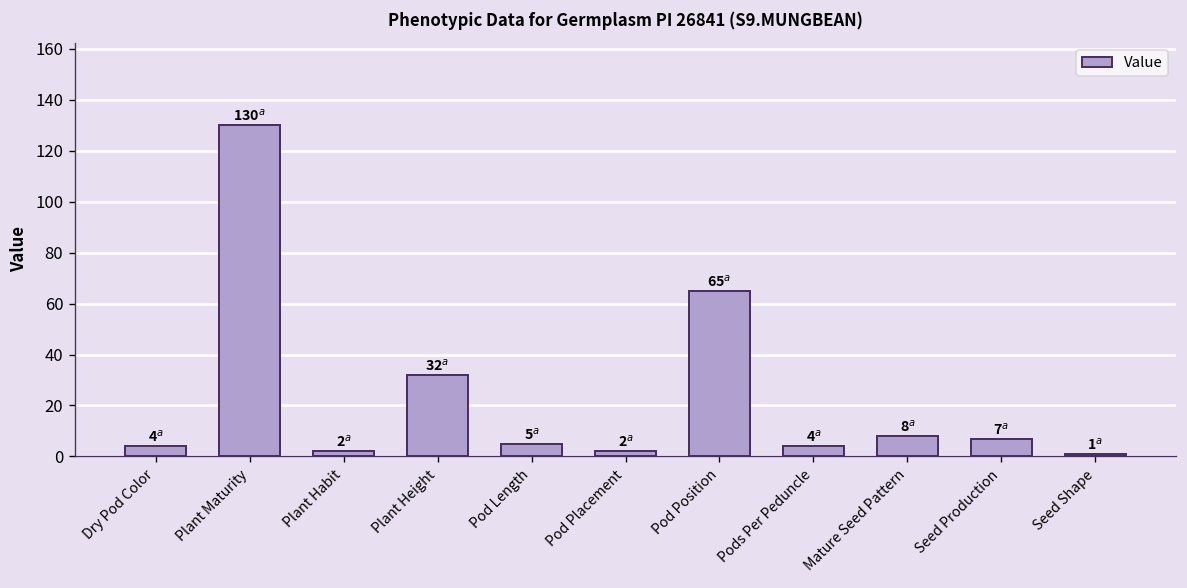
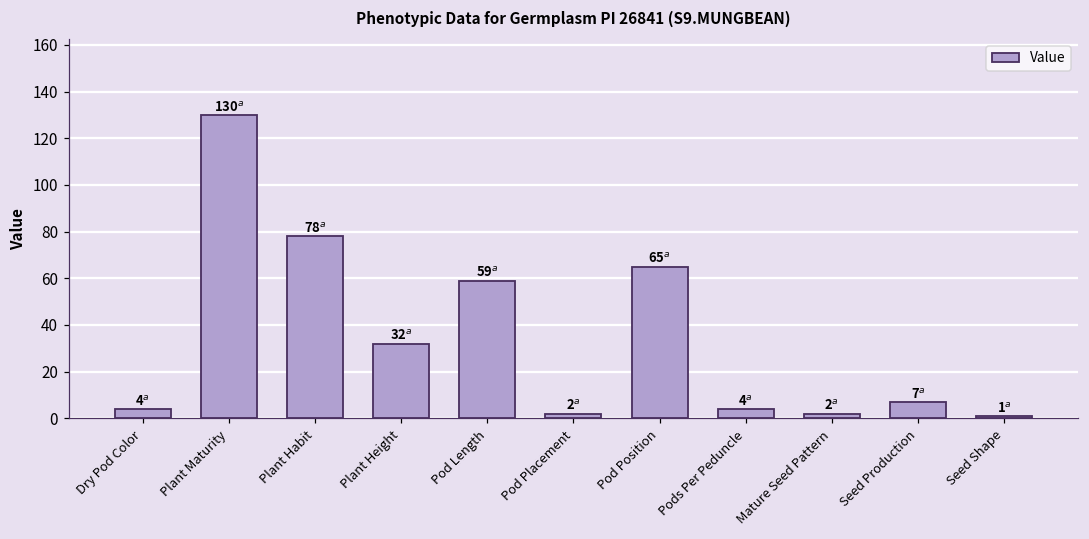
  {
    "Dry Pod Color": 4,
    "Plant Maturity": 130,
-   "Plant Habit": 2,
+   "Plant Habit": 78,
    "Plant Height": 32,
-   "Pod Length": 5,
+   "Pod Length": 59,
    "Pod Placement": 2,
    "Pod Position": 65,
    "Pods Per Peduncle": 4,
-   "Mature Seed Pattern": 8,
+   "Mature Seed Pattern": 2,
    "Seed Production": 7
  }
